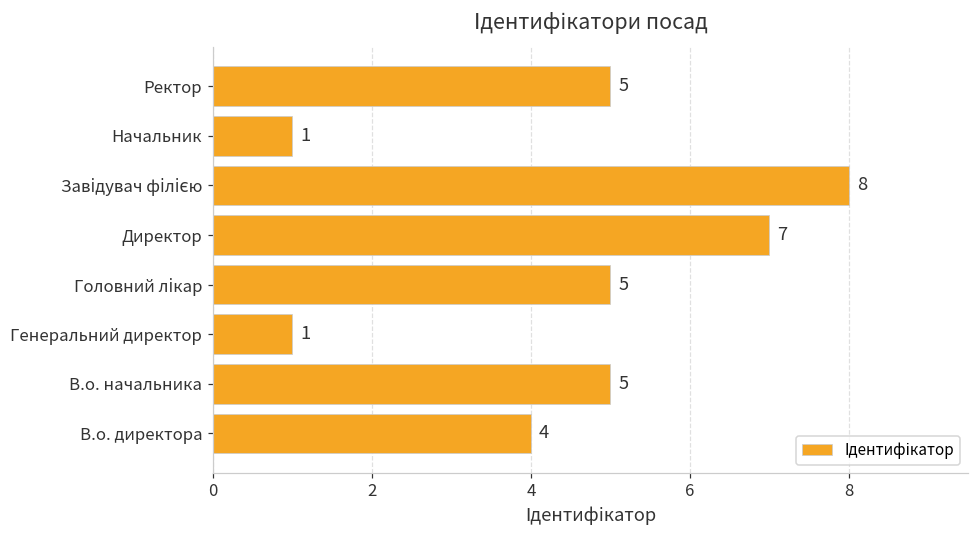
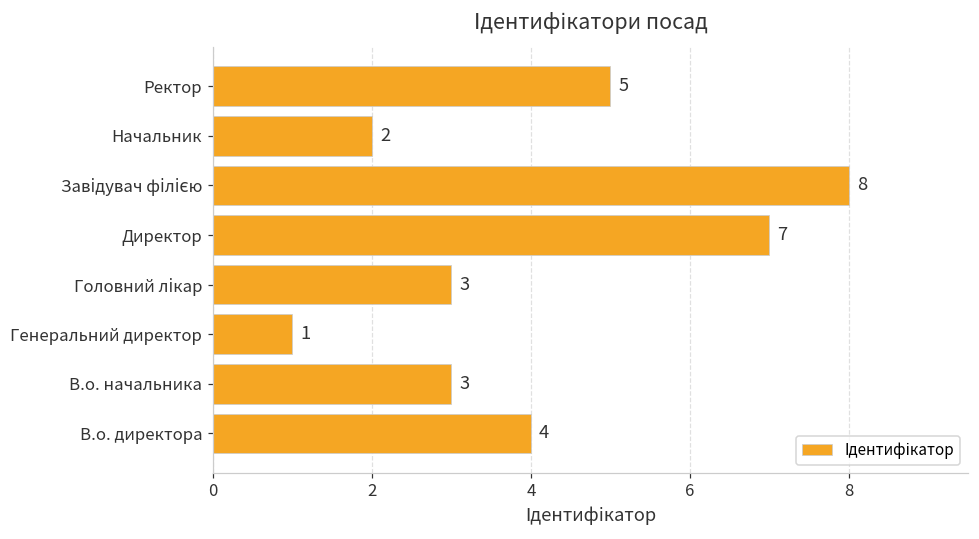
  {
    "Ректор": 5,
-   "Начальник": 1,
+   "Начальник": 2,
    "Завідувач філією": 8,
    "Директор": 7,
-   "Головний лікар": 5,
+   "Головний лікар": 3,
    "Генеральний директор": 1,
-   "В.о. начальника": 5,
+   "В.о. начальника": 3,
    "В.о. директора": 4
  }
